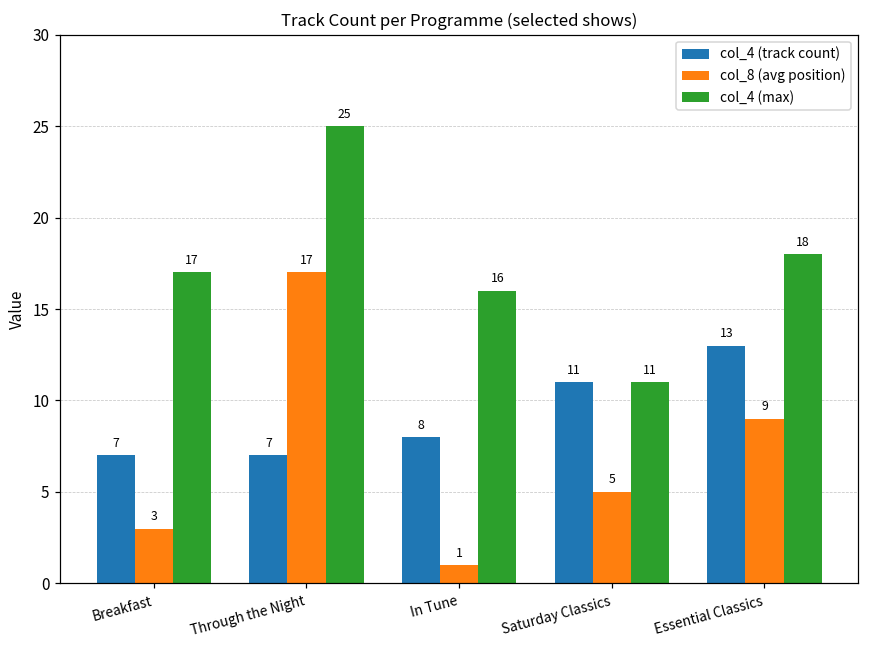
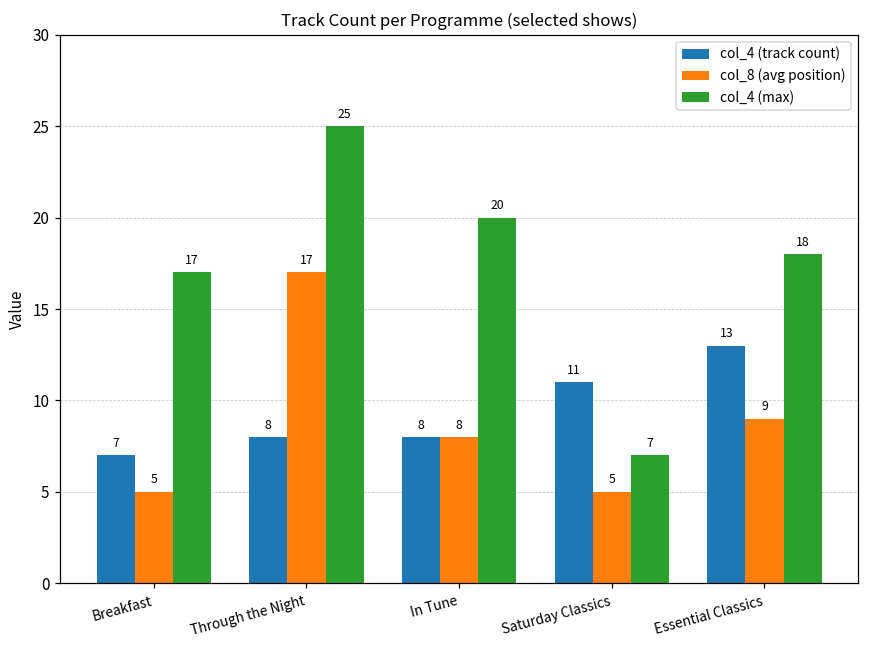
  {
    "col_4 (track count)": {
      "Breakfast": 7,
-     "Through the Night": 7,
+     "Through the Night": 8,
      "In Tune": 8,
      "Saturday Classics": 11,
      "Essential Classics": 13
    },
    "col_8 (avg position)": {
-     "Breakfast": 3,
+     "Breakfast": 5,
      "Through the Night": 17,
-     "In Tune": 1,
+     "In Tune": 8,
      "Saturday Classics": 5,
      "Essential Classics": 9
    },
    "col_4 (max)": {
      "Breakfast": 17,
      "Through the Night": 25,
-     "In Tune": 16,
-     "Saturday Classics": 11,
+     "In Tune": 20,
+     "Saturday Classics": 7,
      "Essential Classics": 18
    }
  }
